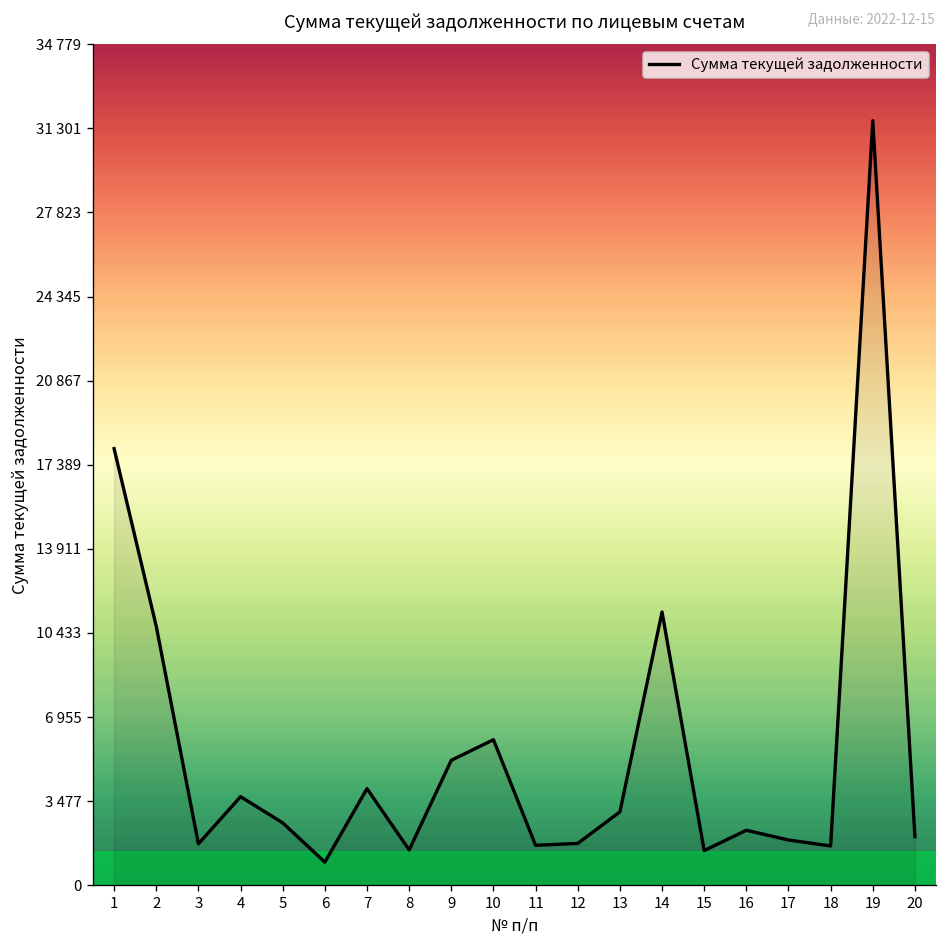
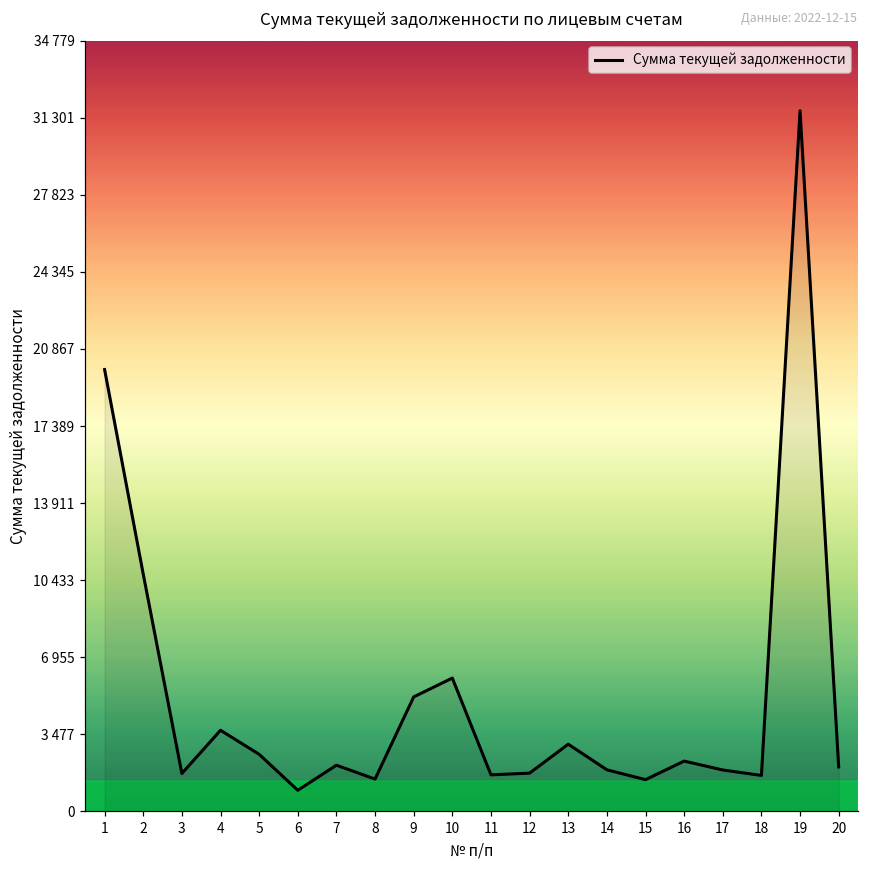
  {
-   "1": 18100,
+   "1": 19900,
    "2": 10700,
    "3": 1700,
    "4": 3700,
    "5": 2600,
-   "7": 4000,
+   "7": 2100,
    "8": 1500,
    "9": 5200,
    "10": 6000,
    "11": 1700,
    "12": 1700,
    "13": 3000,
-   "14": 11300,
+   "14": 1900,
    "15": 1400,
    "16": 2300,
    "17": 1900,
    "18": 1600,
    "19": 31600,
    "20": 2000
  }
